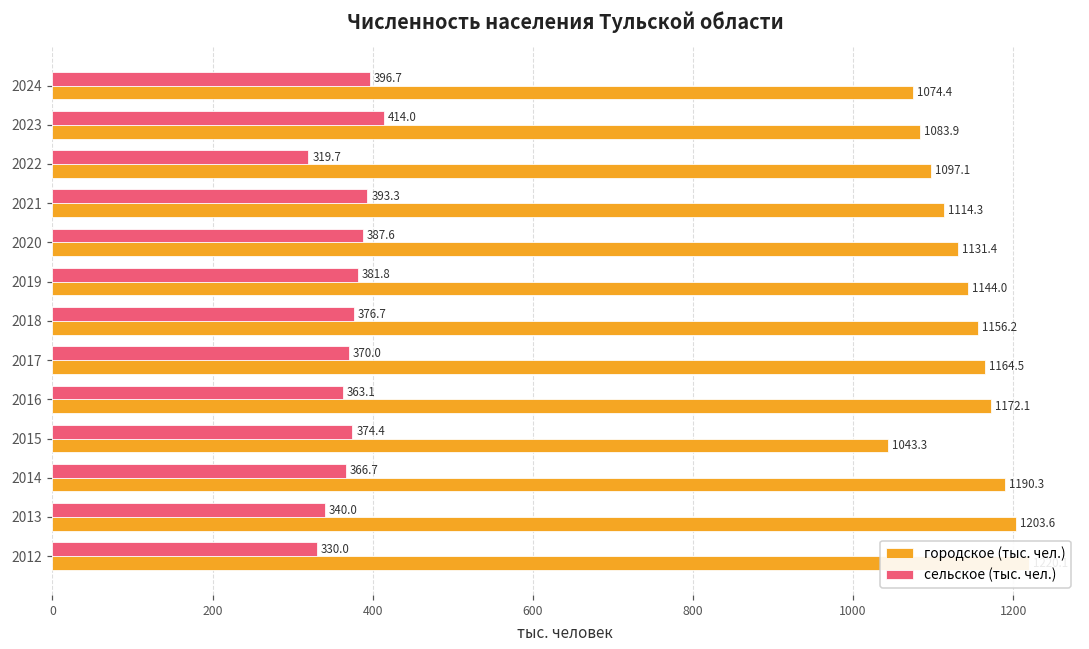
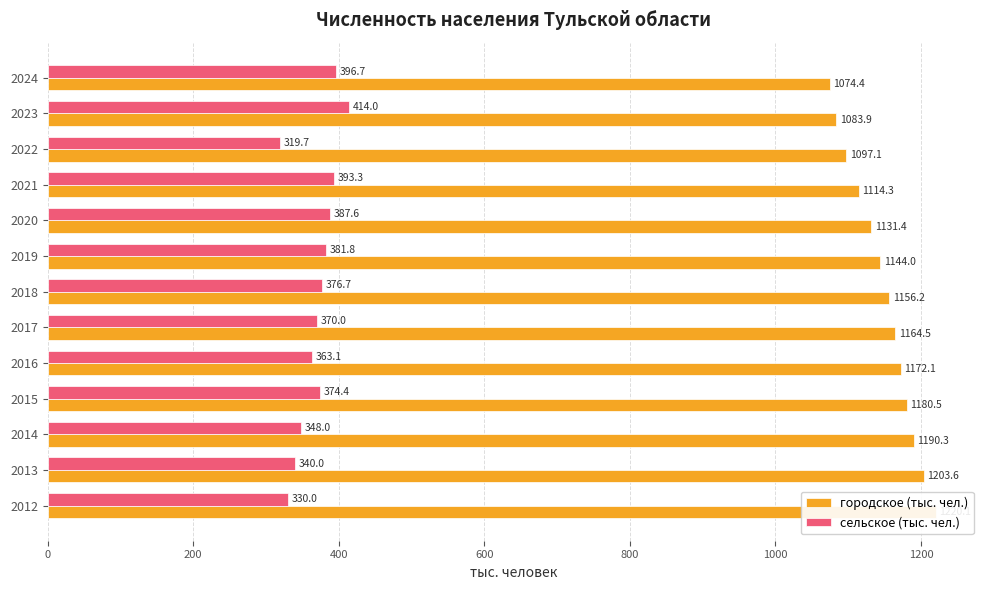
  {
    "городское (тыс. чел.)": {
      "2024": 1074.4,
      "2023": 1083.9,
      "2022": 1097.1,
      "2021": 1114.3,
      "2020": 1131.4,
      "2019": 1144.0,
      "2018": 1156.2,
      "2017": 1164.5,
      "2016": 1172.1,
-     "2015": 1043.3,
+     "2015": 1180.5,
      "2014": 1190.3,
      "2013": 1203.6
    },
    "сельское (тыс. чел.)": {
      "2024": 396.7,
      "2023": 414.0,
      "2022": 319.7,
      "2021": 393.3,
      "2020": 387.6,
      "2019": 381.8,
      "2018": 376.7,
      "2017": 370.0,
      "2016": 363.1,
      "2015": 374.4,
-     "2014": 366.7,
+     "2014": 348.0,
      "2013": 340.0,
      "2012": 330.0
    }
  }
